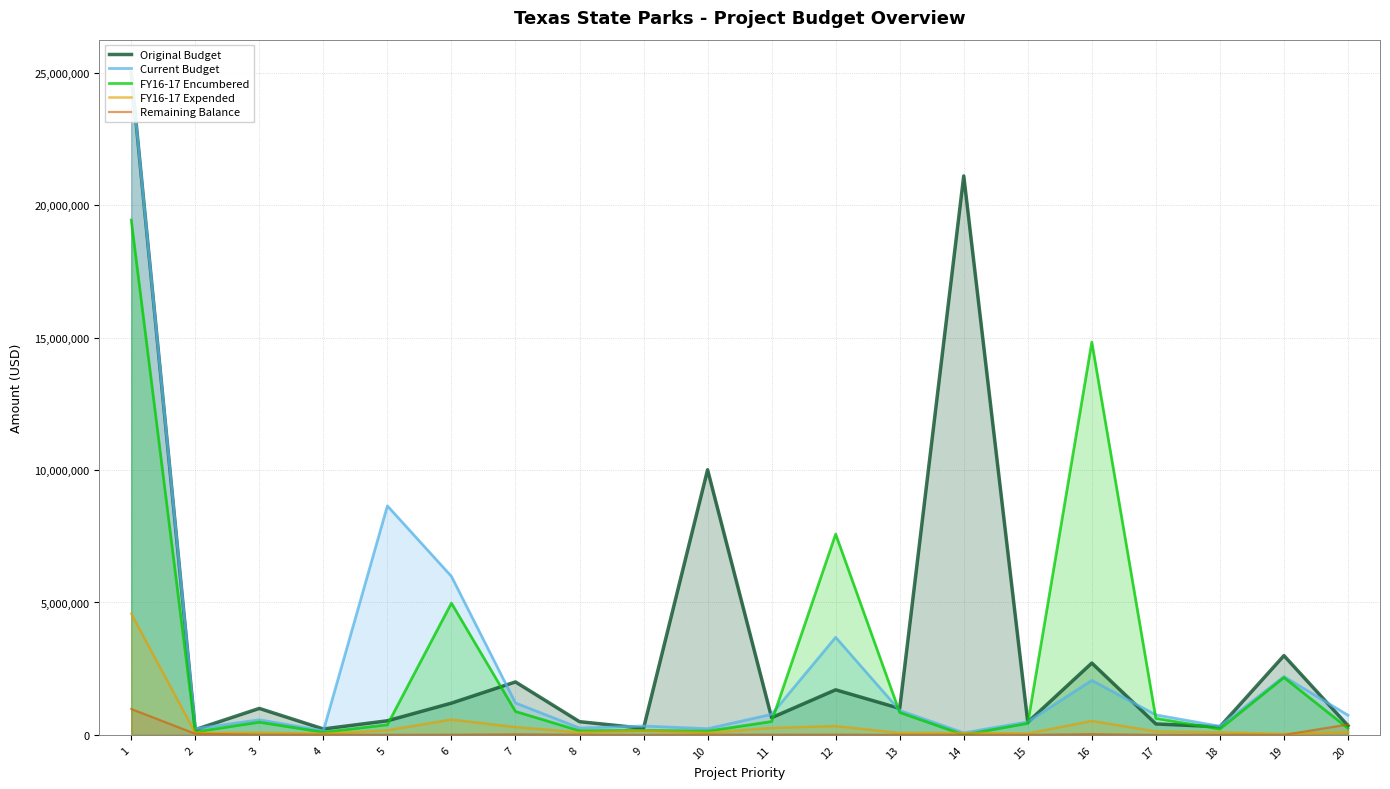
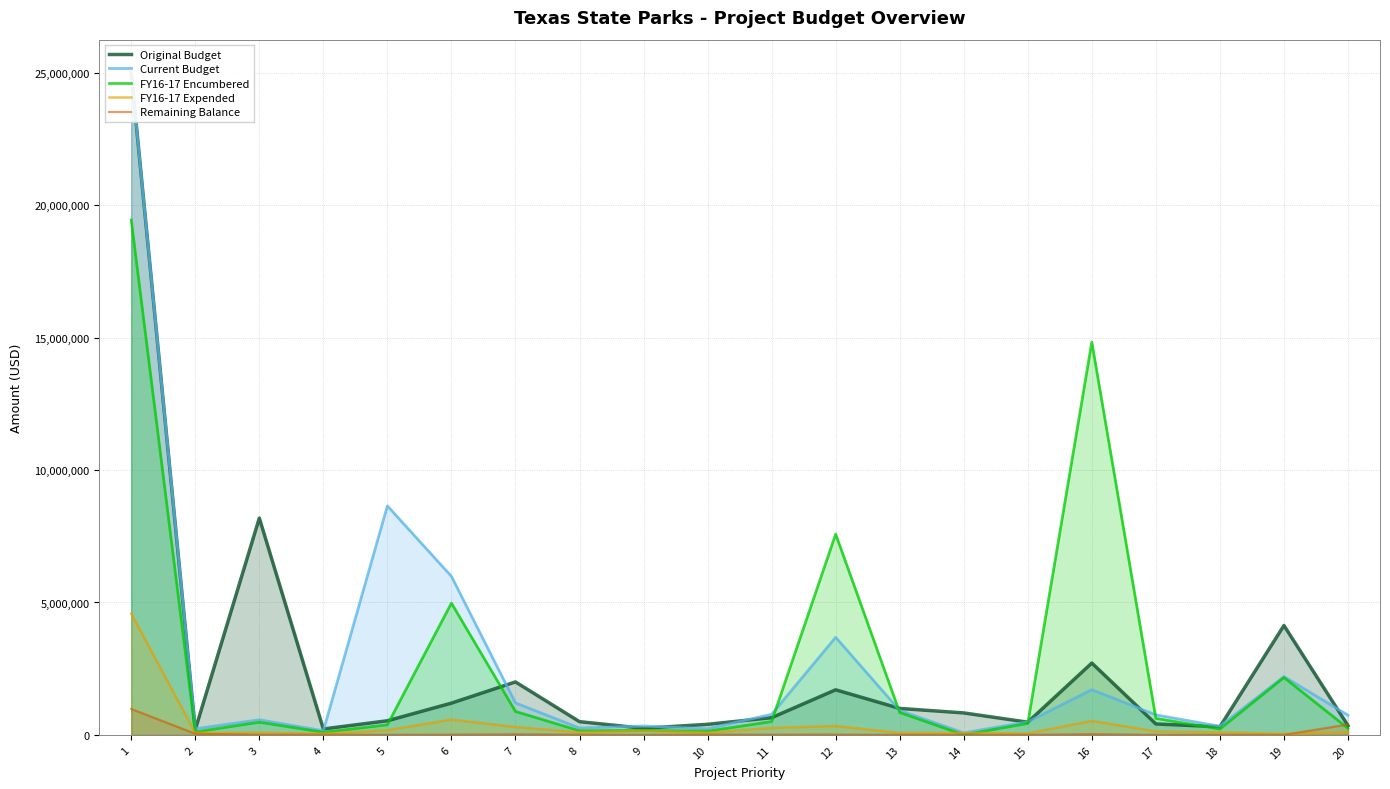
  {
    "Original Budget": {
-     "3": "1,000,000",
+     "3": "8,200,000",
      "5": "500,000",
      "6": "1,200,000",
      "7": "2,000,000",
      "8": "500,000",
-     "10": "10,000,000",
+     "10": "400,000",
      "11": "700,000",
      "12": "1,700,000",
-     "14": "21,100,000",
+     "14": "800,000",
      "16": "2,700,000",
      "17": "400,000",
-     "19": "3,000,000"
+     "19": "4,100,000"
    },
    "Current Budget": {
      "5": "8,600,000",
      "6": "6,000,000",
      "7": "1,200,000",
      "8": "300,000",
      "11": "800,000",
      "12": "3,700,000",
-     "16": "2,100,000",
+     "16": "1,700,000",
      "17": "800,000",
      "20": "700,000"
    },
    "FY16-17 Encumbered": {
      "1": "19,400,000",
      "5": "400,000",
      "6": "5,000,000",
      "7": "900,000",
      "11": "500,000",
      "12": "7,600,000",
      "16": "14,800,000",
      "17": "600,000",
      "20": "200,000"
    }
  }
